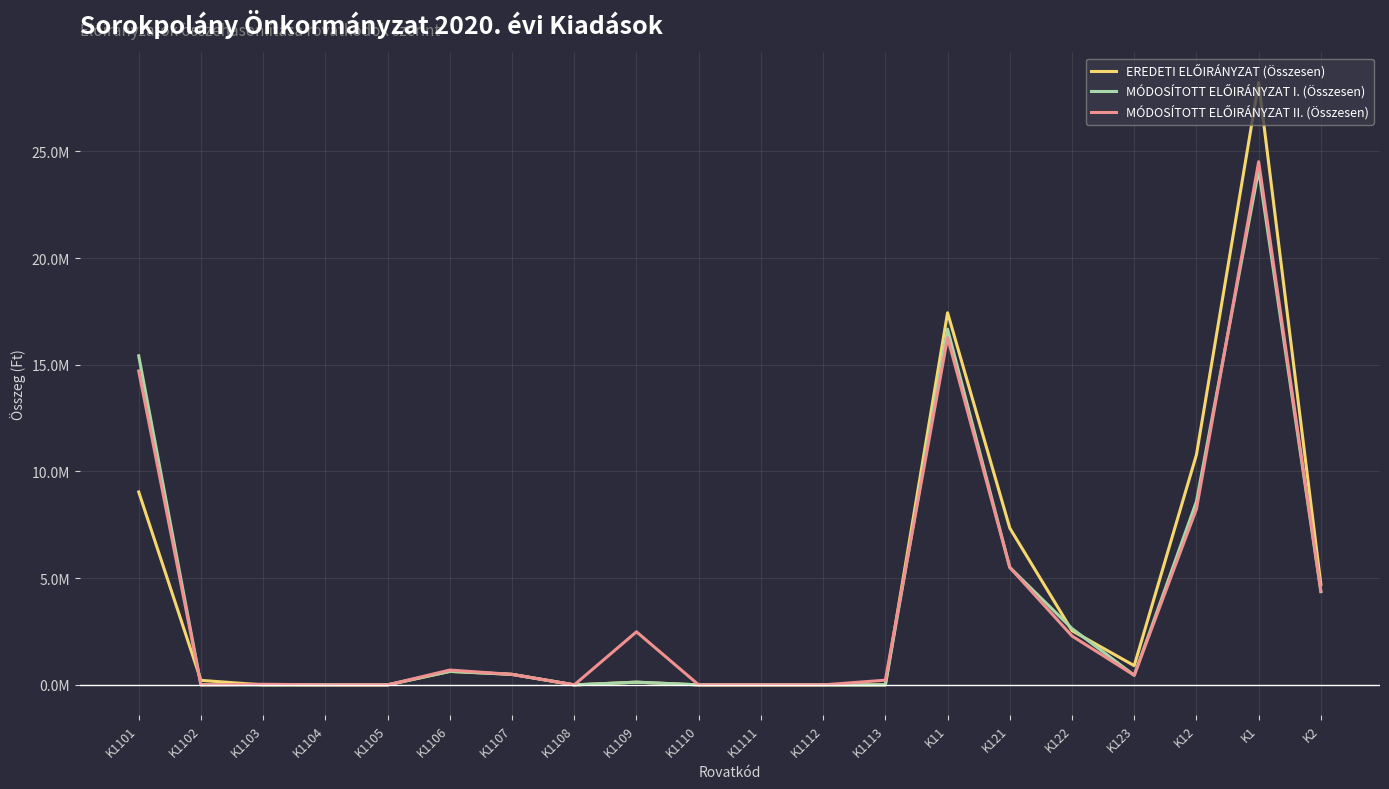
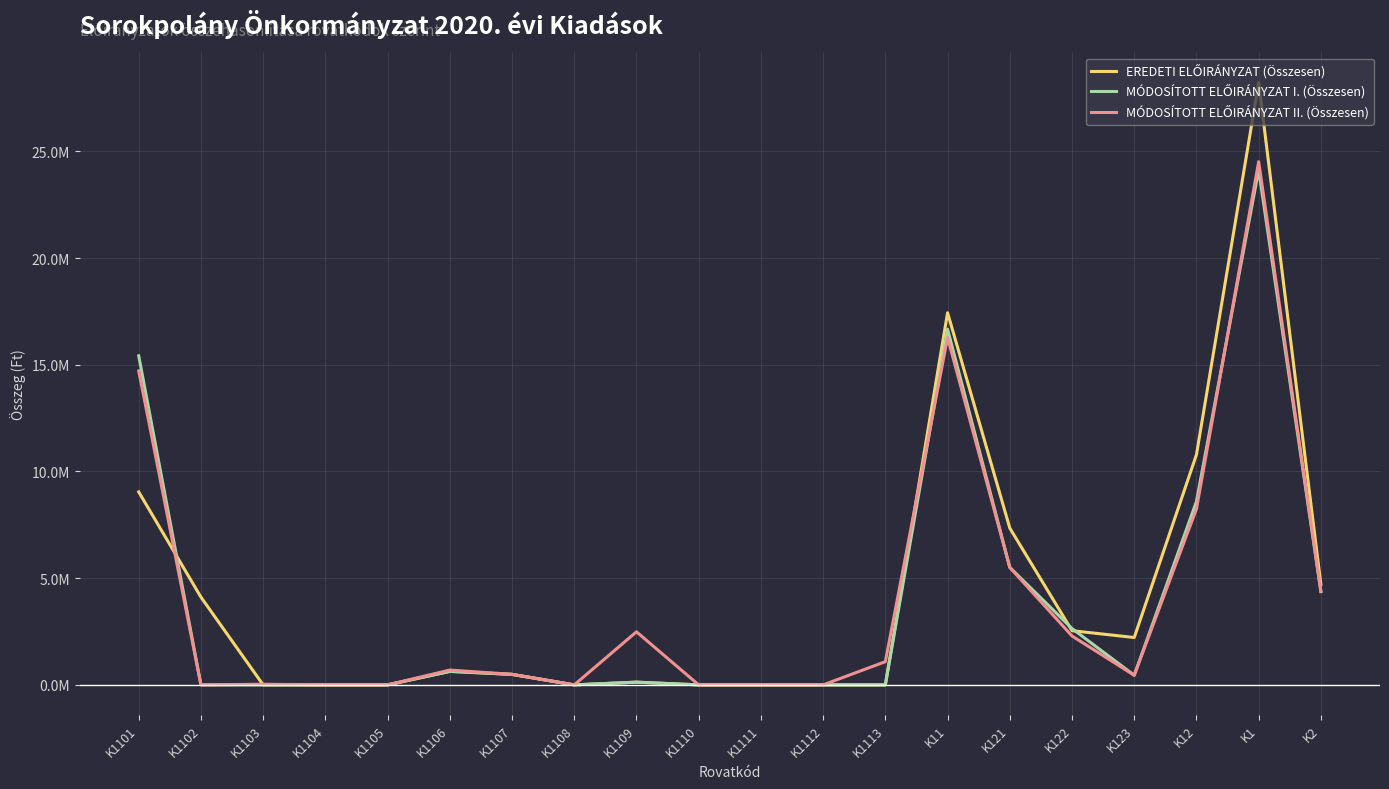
  {
    "EREDETI ELŐIRÁNYZAT (Összesen)": {
      "K1101": 9000000,
-     "K1102": 200000,
+     "K1102": 4100000,
      "K11": 17400000,
      "K121": 7300000,
-     "K123": 900000,
+     "K123": 2200000,
      "K12": 10800000,
      "K2": 4700000
    },
    "MÓDOSÍTOTT ELŐIRÁNYZAT I. (Összesen)": {
      "K1101": 15400000,
      "K11": 16700000,
      "K12": 8600000,
      "K1": 24100000
    },
    "MÓDOSÍTOTT ELŐIRÁNYZAT II. (Összesen)": {
      "K1101": 14700000,
      "K1109": 2500000,
-     "K1113": 200000,
+     "K1113": 1100000,
      "K11": 16300000,
      "K122": 2300000,
      "K12": 8200000,
      "K1": 24500000
    }
  }
